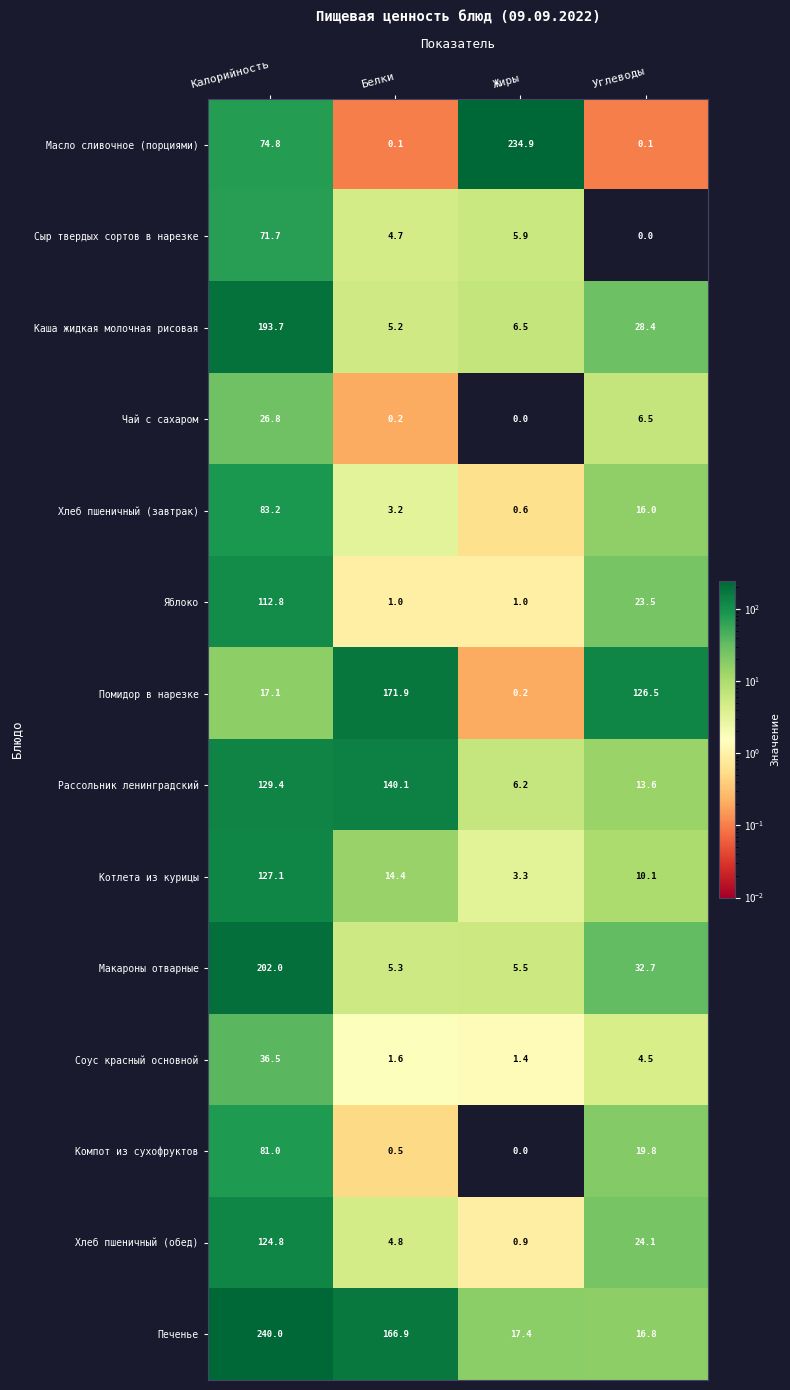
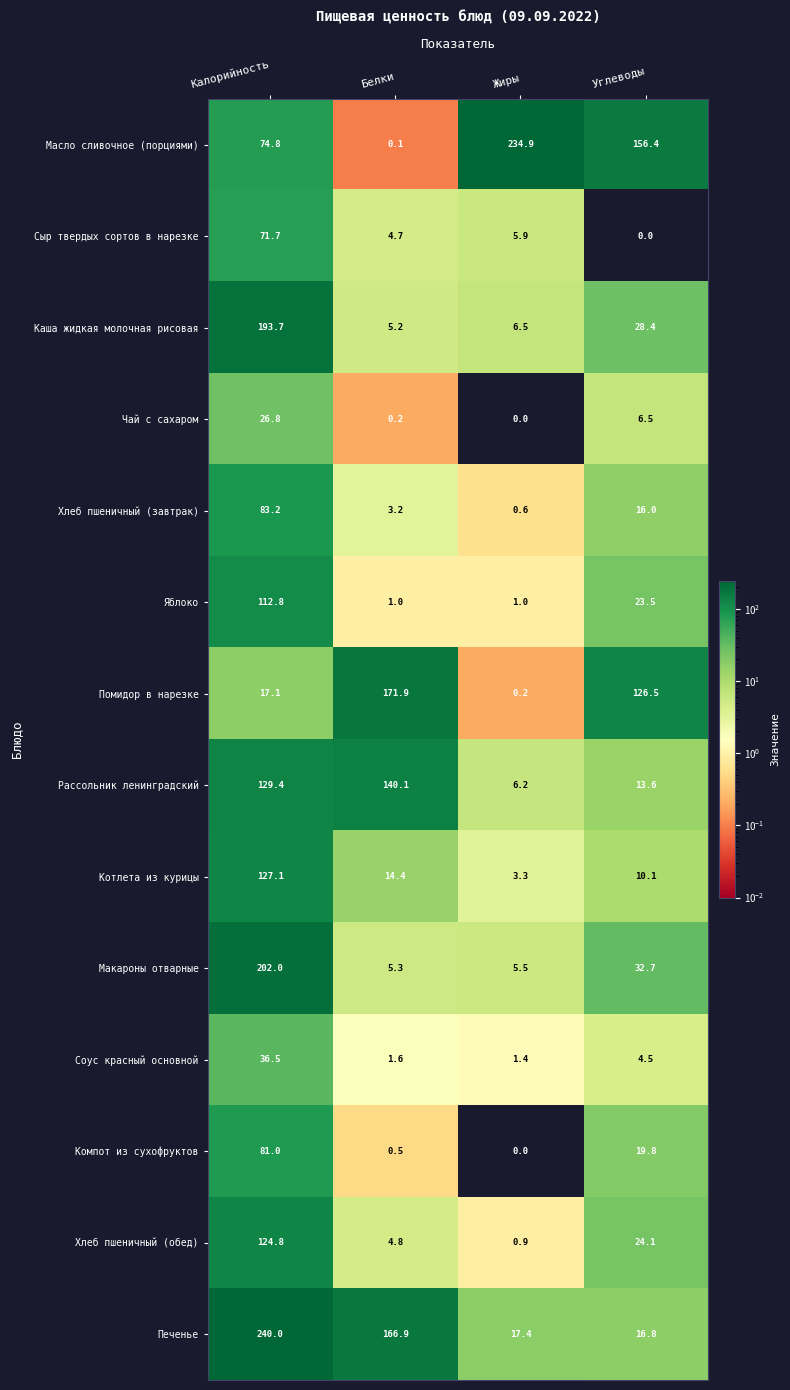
  {
    "Масло сливочное (порциями)": {
      "Калорийность": 74.8,
      "Белки": 0.1,
      "Жиры": 234.9,
-     "Углеводы": 0.1
+     "Углеводы": 156.4
    },
    "Сыр твердых сортов в нарезке": {
      "Калорийность": 71.7,
      "Белки": 4.7,
      "Жиры": 5.9,
      "Углеводы": 0.0
    },
    "Каша жидкая молочная рисовая": {
      "Калорийность": 193.7,
      "Белки": 5.2,
      "Жиры": 6.5,
      "Углеводы": 28.4
    },
    "Чай с сахаром": {
      "Калорийность": 26.8,
      "Белки": 0.2,
      "Жиры": 0.0,
      "Углеводы": 6.5
    },
    "Хлеб пшеничный (завтрак)": {
      "Калорийность": 83.2,
      "Белки": 3.2,
      "Жиры": 0.6,
      "Углеводы": 16.0
    },
    "Яблоко": {
      "Калорийность": 112.8,
      "Белки": 1.0,
      "Жиры": 1.0,
      "Углеводы": 23.5
    },
    "Помидор в нарезке": {
      "Калорийность": 17.1,
      "Белки": 171.9,
      "Жиры": 0.2,
      "Углеводы": 126.5
    },
    "Рассольник ленинградский": {
      "Калорийность": 129.4,
      "Белки": 140.1,
      "Жиры": 6.2,
      "Углеводы": 13.6
    },
    "Котлета из курицы": {
      "Калорийность": 127.1,
      "Белки": 14.4,
      "Жиры": 3.3,
      "Углеводы": 10.1
    },
    "Макароны отварные": {
      "Калорийность": 202.0,
      "Белки": 5.3,
      "Жиры": 5.5,
      "Углеводы": 32.7
    },
    "Соус красный основной": {
      "Калорийность": 36.5,
      "Белки": 1.6,
      "Жиры": 1.4,
      "Углеводы": 4.5
    },
    "Компот из сухофруктов": {
      "Калорийность": 81.0,
      "Белки": 0.5,
      "Жиры": 0.0,
      "Углеводы": 19.8
    },
    "Хлеб пшеничный (обед)": {
      "Калорийность": 124.8,
      "Белки": 4.8,
      "Жиры": 0.9,
      "Углеводы": 24.1
    },
    "Печенье": {
      "Калорийность": 240.0,
      "Белки": 166.9,
      "Жиры": 17.4,
      "Углеводы": 16.8
    }
  }
